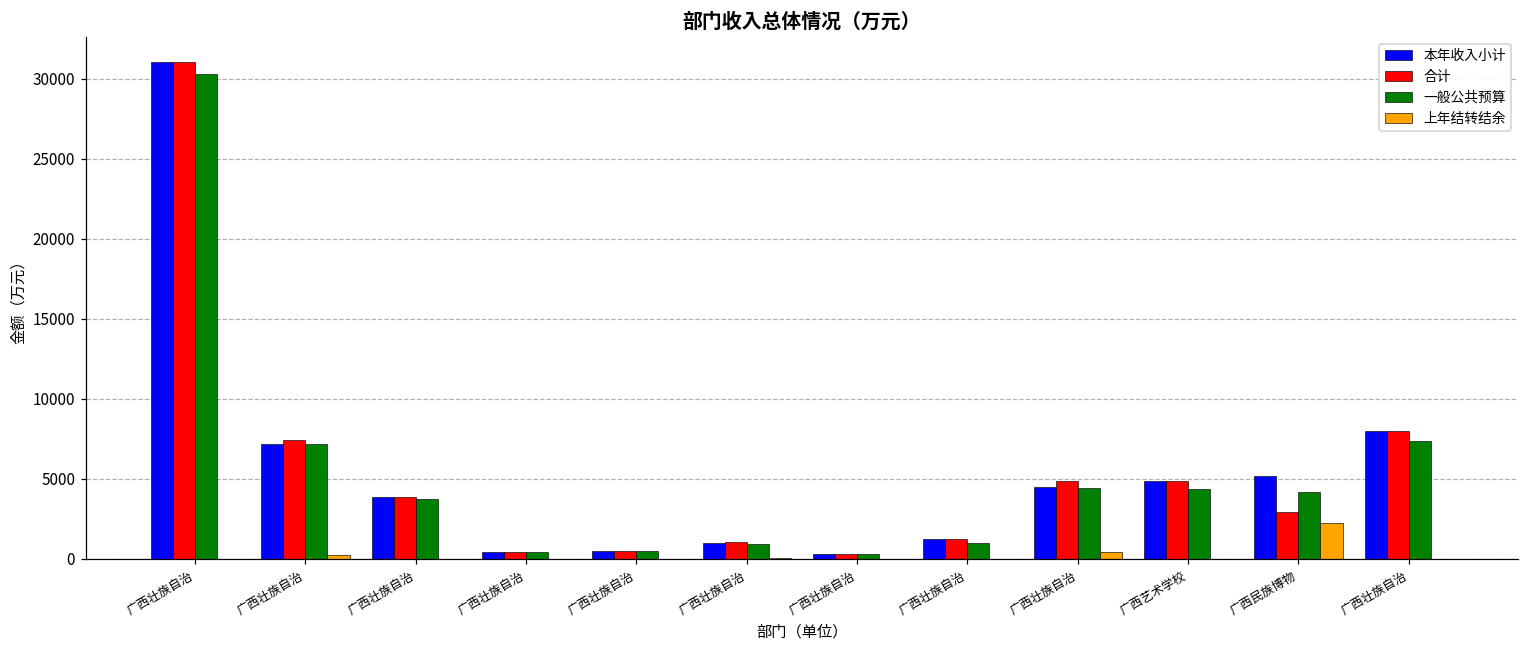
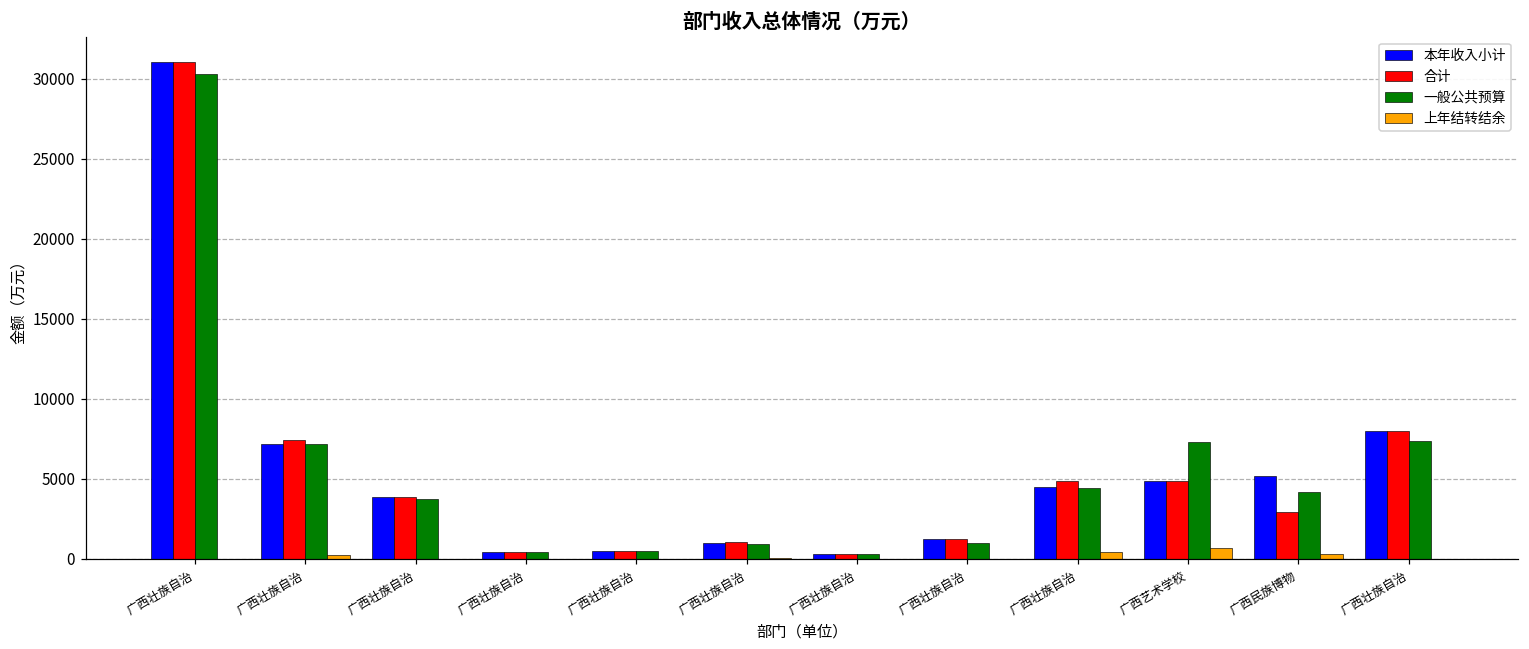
  {
    "本年收入小计": {
      "广西艺术学校": 4900,
      "广西民族博物": 5200
    },
    "合计": {
      "广西艺术学校": 4900,
      "广西民族博物": 2900
    },
    "一般公共预算": {
-     "广西艺术学校": 4400,
+     "广西艺术学校": 7300,
      "广西民族博物": 4200
    },
    "上年结转结余": {
-     "广西艺术学校": 0,
-     "广西民族博物": 2200
+     "广西艺术学校": 700,
+     "广西民族博物": 300
    }
  }
